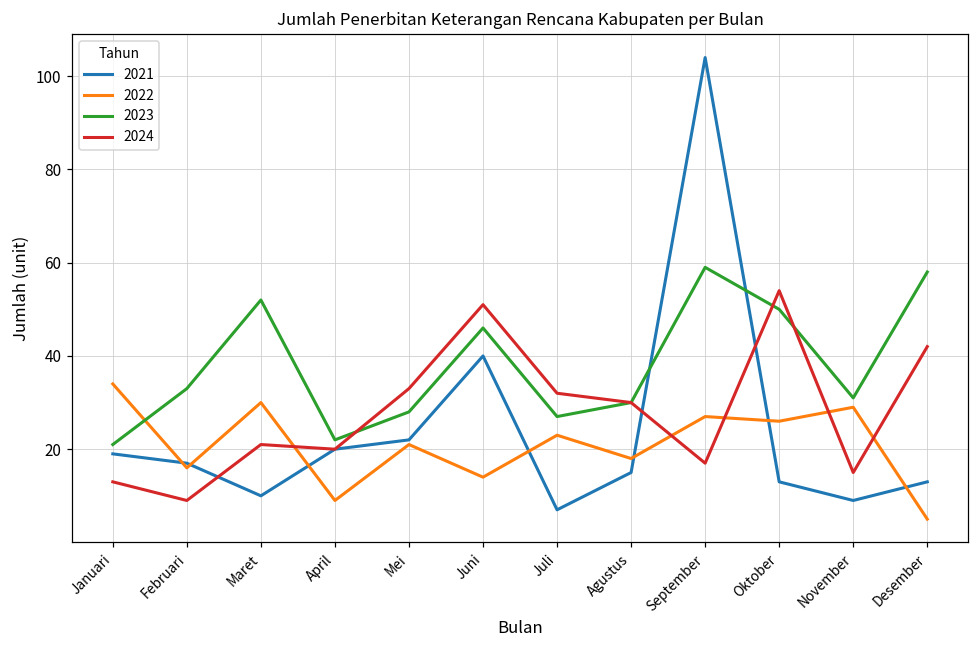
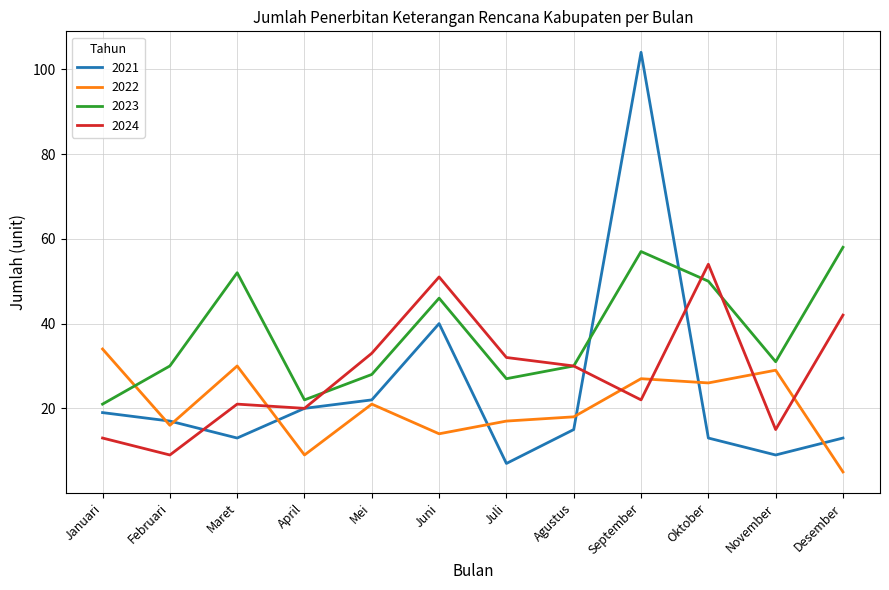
  {
    "2021": {
      "Januari": 19,
      "Februari": 17,
-     "Maret": 10,
+     "Maret": 13,
      "Mei": 22,
      "Juni": 40,
      "Juli": 7,
      "Agustus": 15,
      "September": 104,
      "Oktober": 13,
      "November": 9,
      "Desember": 13
    },
    "2022": {
      "Januari": 34,
      "Februari": 16,
      "Maret": 30,
      "April": 9,
      "Mei": 21,
      "Juni": 14,
-     "Juli": 23,
+     "Juli": 17,
      "Agustus": 18,
      "September": 27,
      "Oktober": 26,
      "November": 29,
      "Desember": 5
    },
    "2023": {
      "Januari": 21,
-     "Februari": 33,
+     "Februari": 30,
      "Maret": 52,
      "April": 22,
      "Mei": 28,
      "Juni": 46,
      "Juli": 27,
-     "September": 59,
+     "September": 57,
      "Oktober": 50,
      "November": 31,
      "Desember": 58
    },
    "2024": {
      "Januari": 13,
      "Februari": 9,
      "Maret": 21,
      "Mei": 33,
      "Juni": 51,
      "Juli": 32,
-     "September": 17,
+     "September": 22,
      "Oktober": 54,
      "November": 15,
      "Desember": 42
    }
  }
